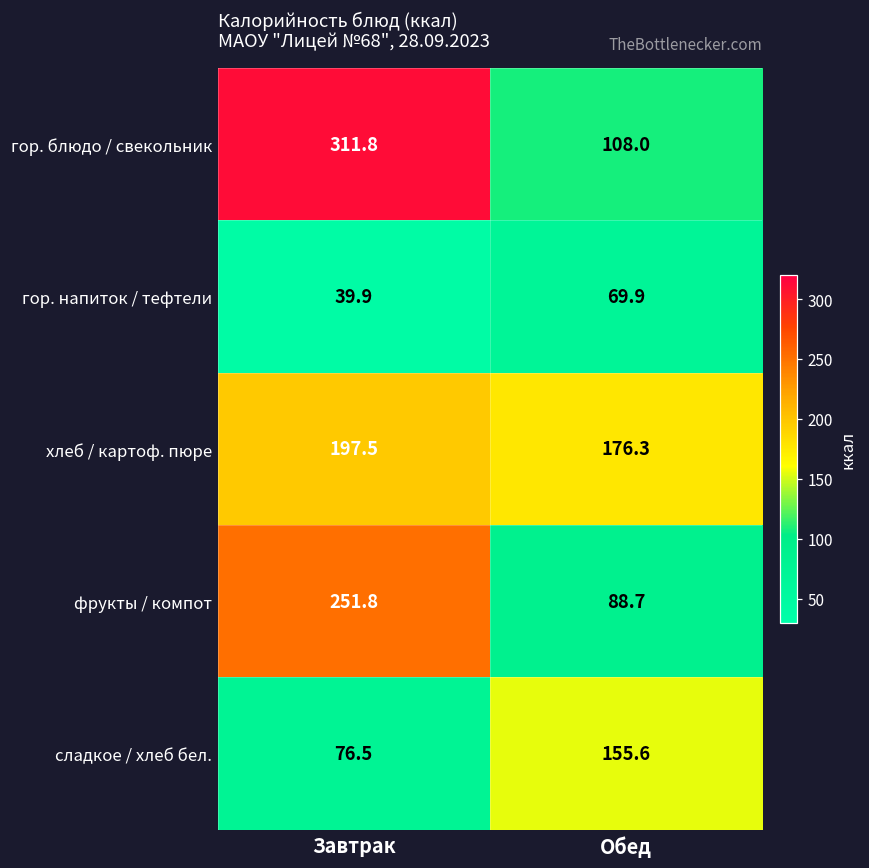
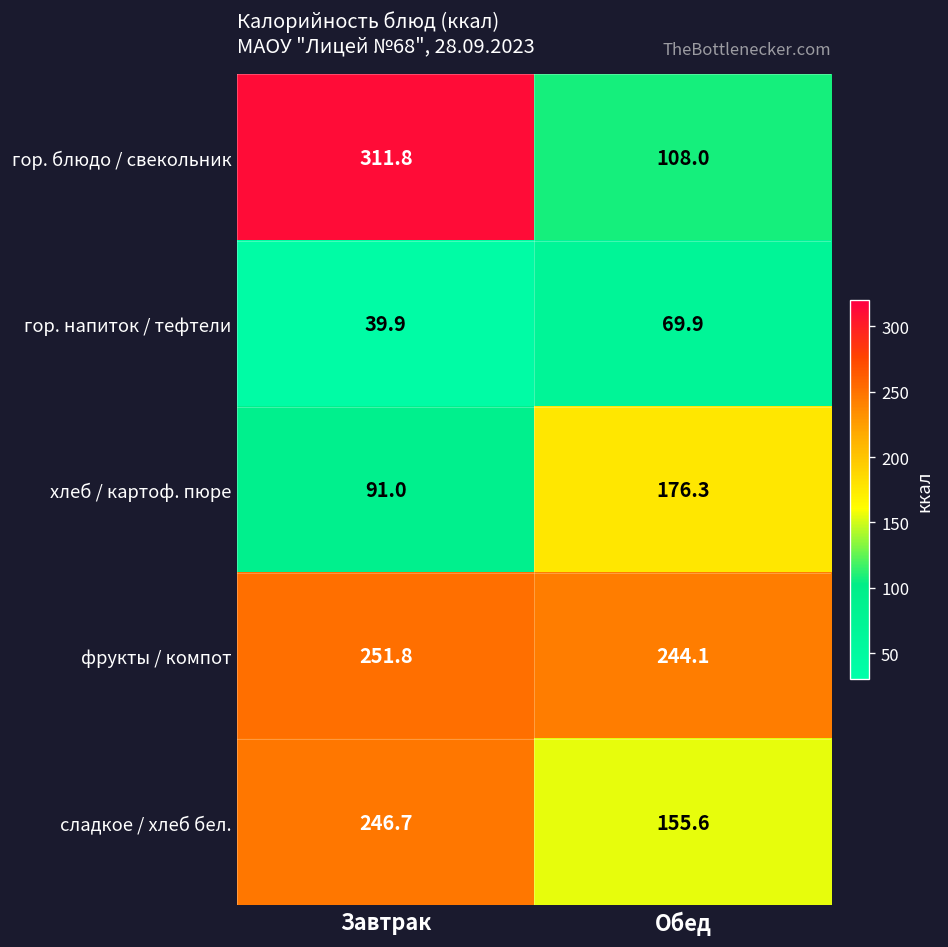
  {
    "гор. блюдо / свекольник": {
      "Завтрак": 311.8,
      "Обед": 108.0
    },
    "гор. напиток / тефтели": {
      "Завтрак": 39.9,
      "Обед": 69.9
    },
    "хлеб / картоф. пюре": {
-     "Завтрак": 197.5,
+     "Завтрак": 91.0,
      "Обед": 176.3
    },
    "фрукты / компот": {
      "Завтрак": 251.8,
-     "Обед": 88.7
+     "Обед": 244.1
    },
    "сладкое / хлеб бел.": {
-     "Завтрак": 76.5,
+     "Завтрак": 246.7,
      "Обед": 155.6
    }
  }
